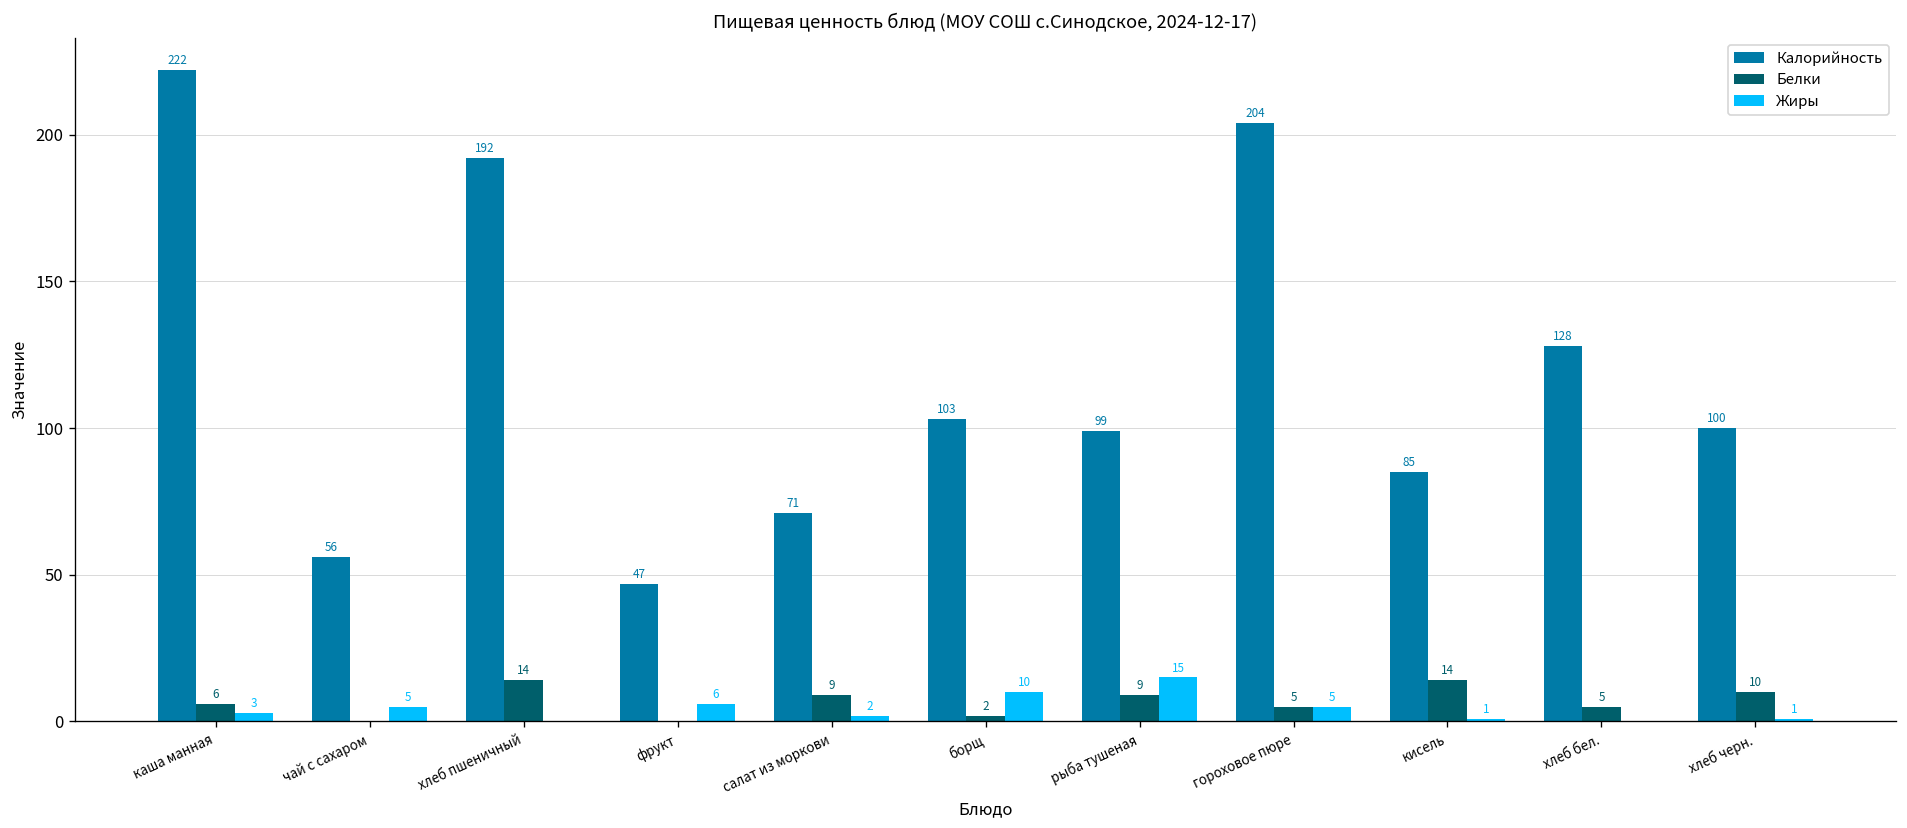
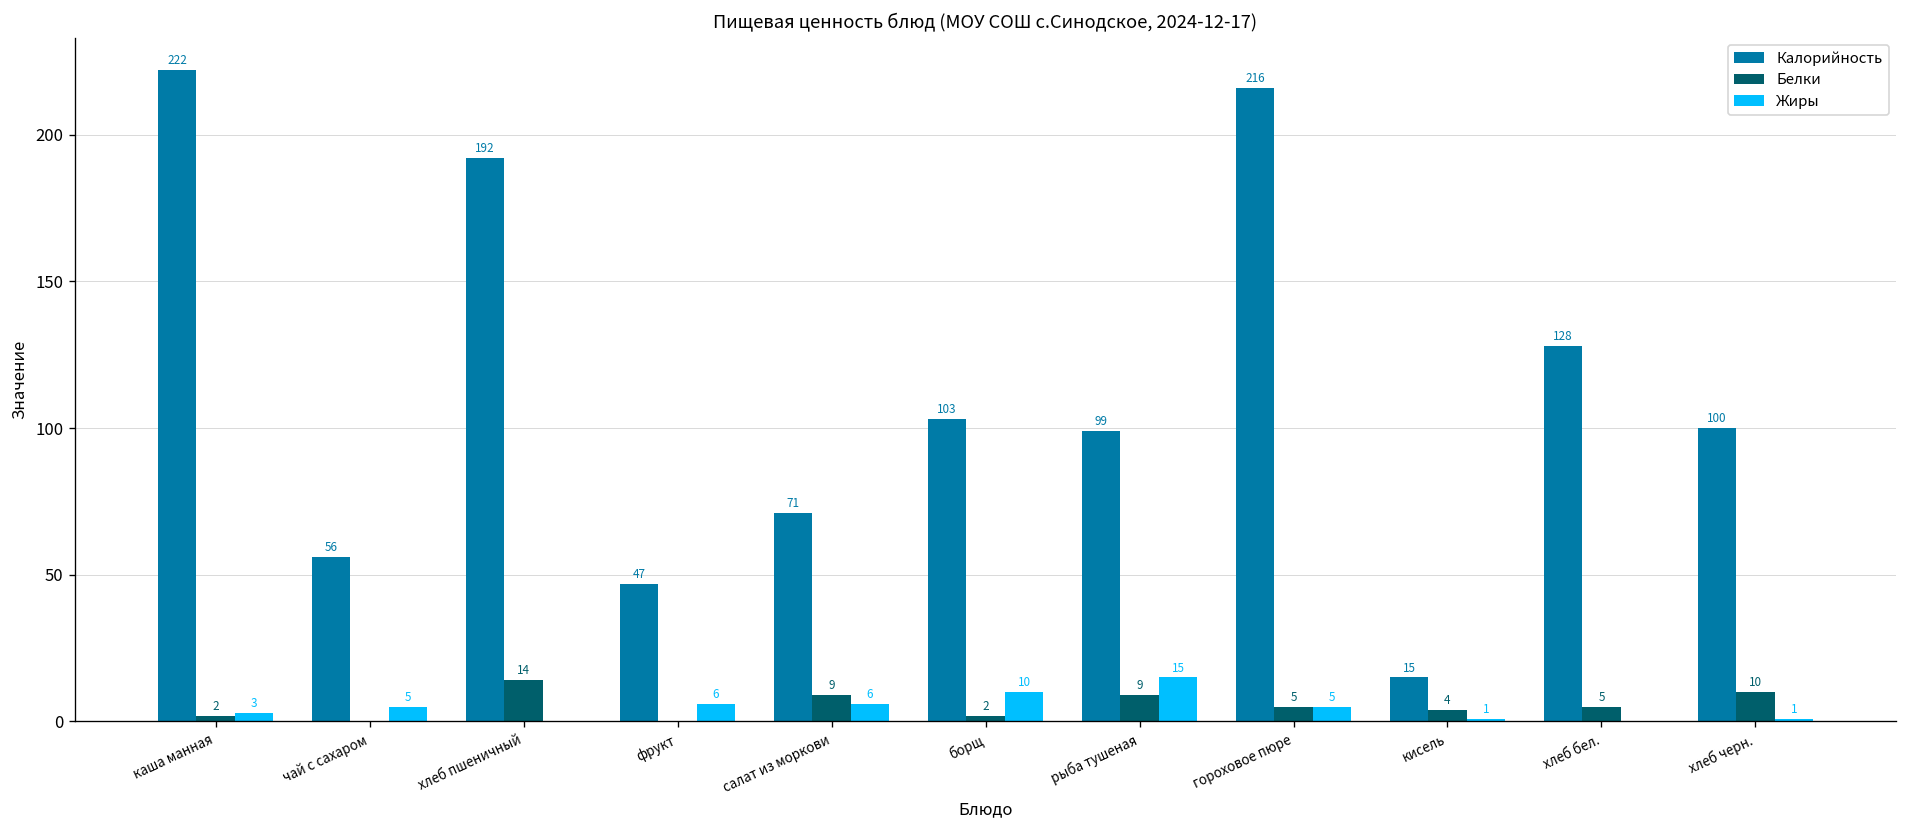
  {
    "Калорийность": {
      "каша манная": 222,
      "чай с сахаром": 56,
      "хлеб пшеничный": 192,
      "фрукт": 47,
      "салат из моркови": 71,
      "борщ": 103,
      "рыба тушеная": 99,
-     "гороховое пюре": 204,
-     "кисель": 85,
+     "гороховое пюре": 216,
+     "кисель": 15,
      "хлеб бел.": 128,
      "хлеб черн.": 100
    },
    "Белки": {
-     "каша манная": 6,
+     "каша манная": 2,
      "хлеб пшеничный": 14,
      "салат из моркови": 9,
      "борщ": 2,
      "рыба тушеная": 9,
      "гороховое пюре": 5,
-     "кисель": 14,
+     "кисель": 4,
      "хлеб бел.": 5,
      "хлеб черн.": 10
    },
    "Жиры": {
      "каша манная": 3,
      "чай с сахаром": 5,
      "фрукт": 6,
-     "салат из моркови": 2,
+     "салат из моркови": 6,
      "борщ": 10,
      "рыба тушеная": 15,
      "гороховое пюре": 5,
      "кисель": 1,
      "хлеб черн.": 1
    }
  }
